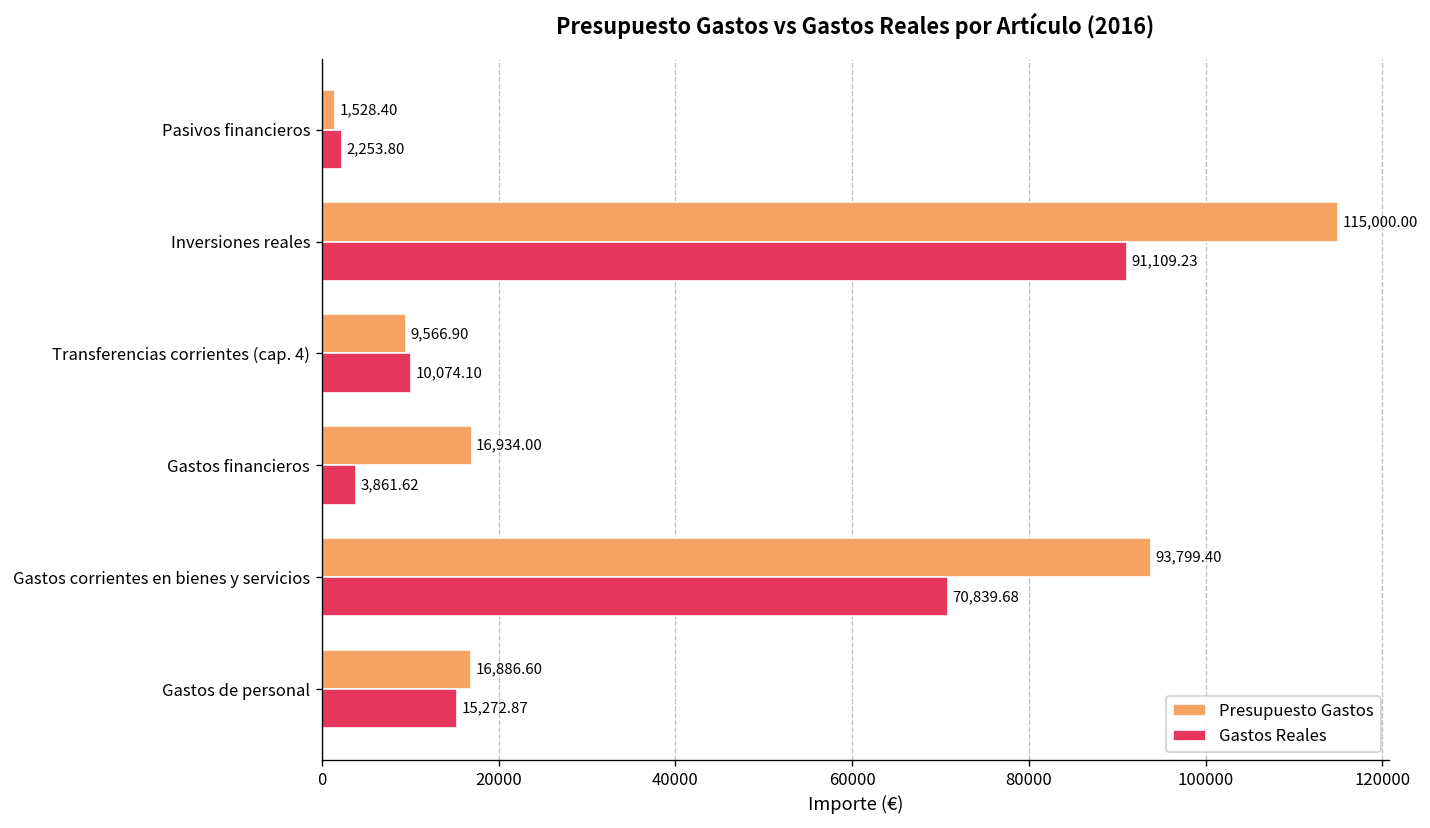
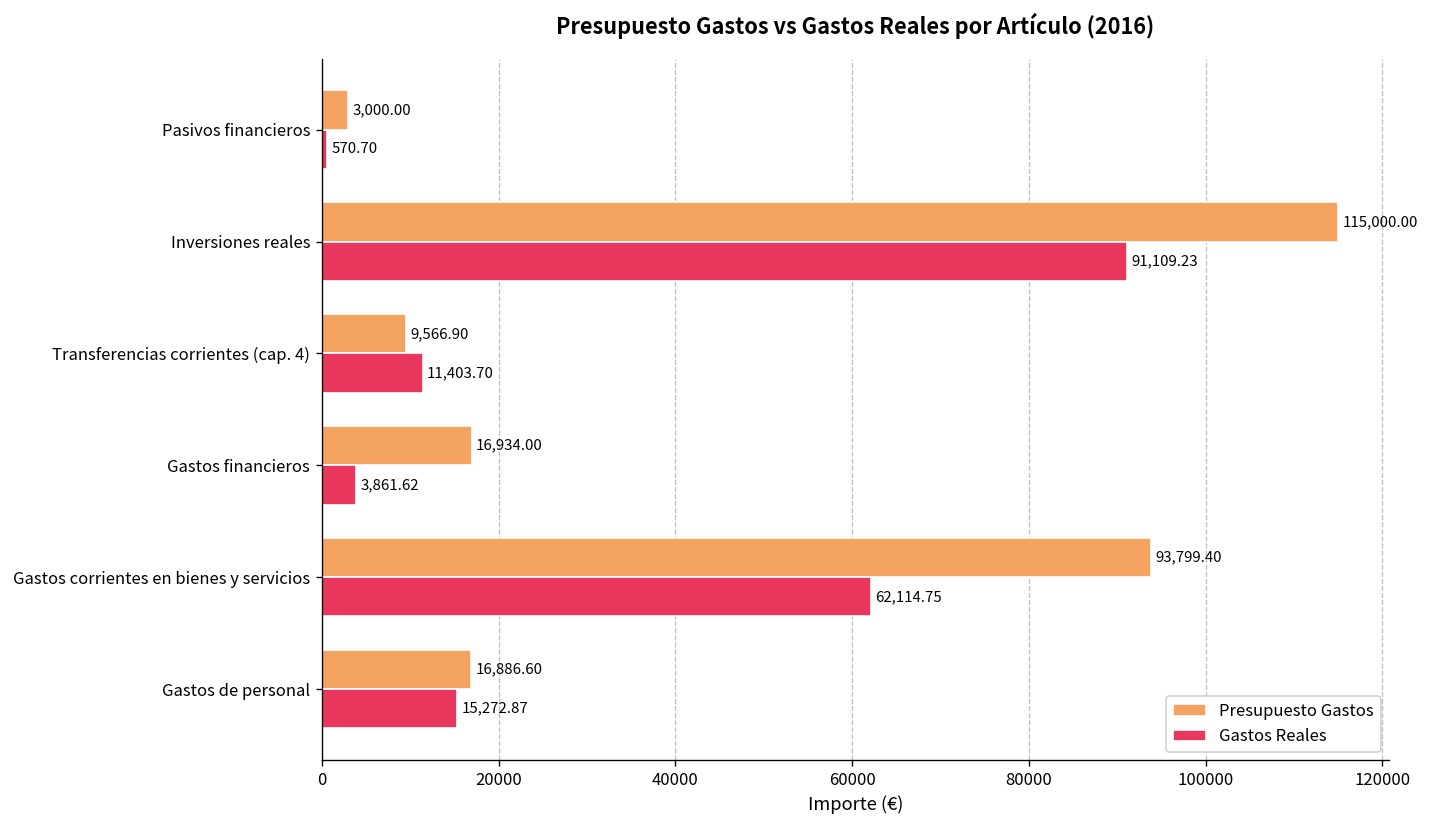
  {
    "Presupuesto Gastos": {
-     "Pasivos financieros": "1,528.40",
+     "Pasivos financieros": "3,000.00",
      "Inversiones reales": "115,000.00",
      "Transferencias corrientes (cap. 4)": "9,566.90",
      "Gastos financieros": "16,934.00",
      "Gastos corrientes en bienes y servicios": "93,799.40",
      "Gastos de personal": "16,886.60"
    },
    "Gastos Reales": {
-     "Pasivos financieros": "2,253.80",
+     "Pasivos financieros": "570.70",
      "Inversiones reales": "91,109.23",
-     "Transferencias corrientes (cap. 4)": "10,074.10",
+     "Transferencias corrientes (cap. 4)": "11,403.70",
      "Gastos financieros": "3,861.62",
-     "Gastos corrientes en bienes y servicios": "70,839.68",
+     "Gastos corrientes en bienes y servicios": "62,114.75",
      "Gastos de personal": "15,272.87"
    }
  }
